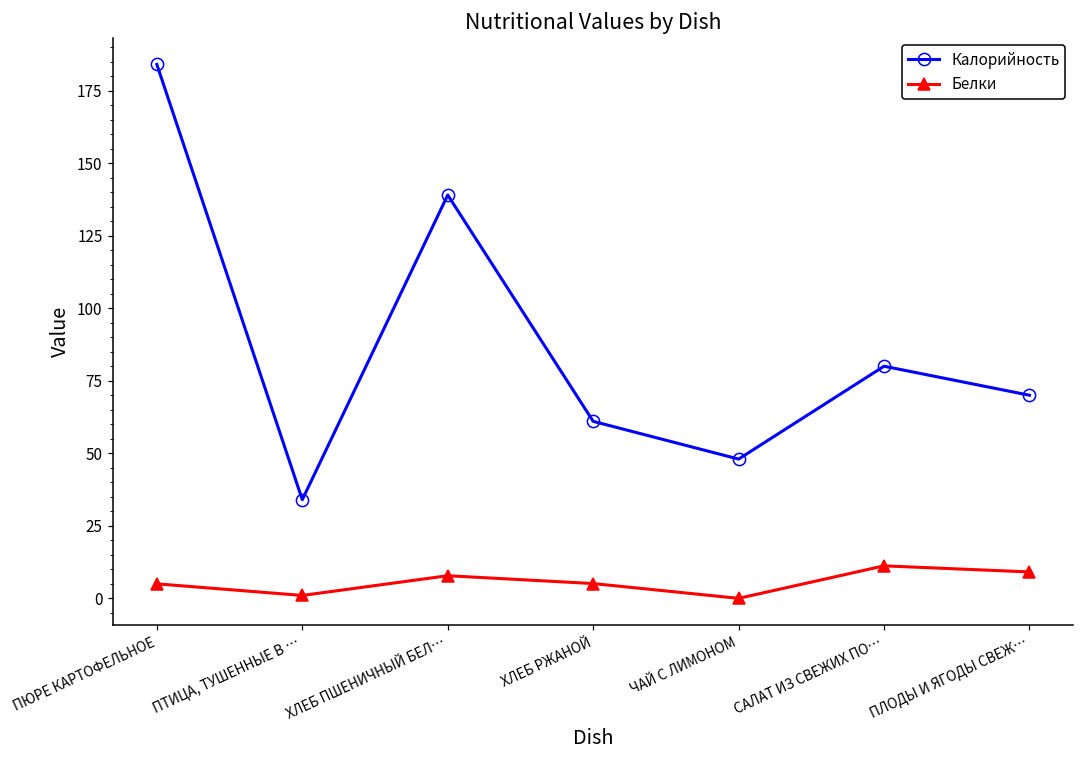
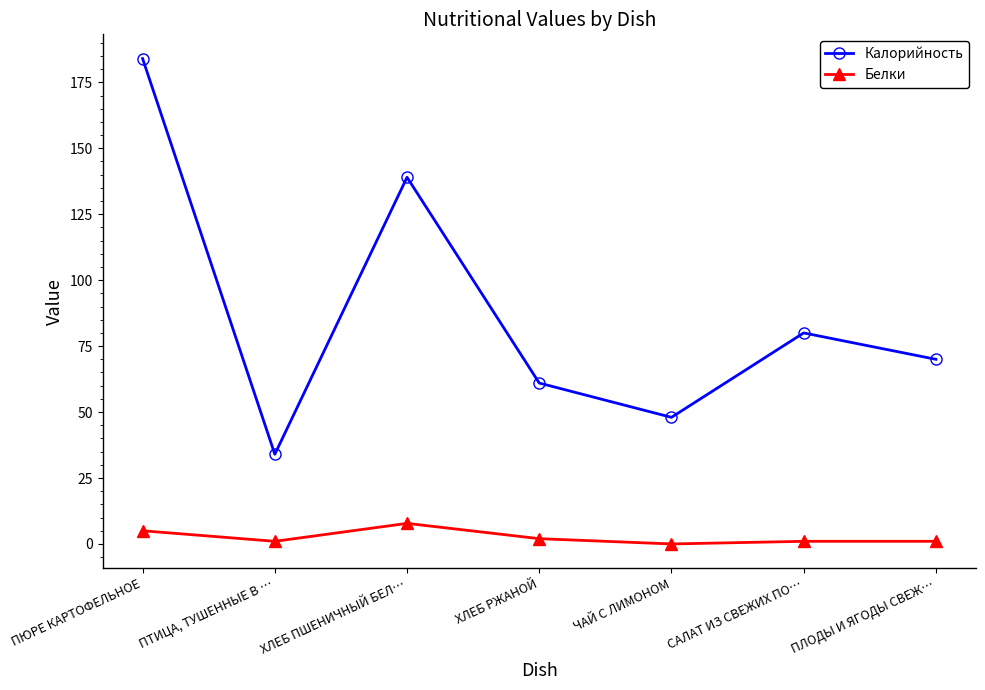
  {
    "Калорийность": {
      "ПЮРЕ КАРТОФЕЛЬНОЕ": 184,
      "ПТИЦА, ТУШЕННЫЕ В …": 34,
      "ХЛЕБ ПШЕНИЧНЫЙ БЕЛ…": 139,
      "ХЛЕБ РЖАНОЙ": 61,
      "ЧАЙ С ЛИМОНОМ": 48,
      "САЛАТ ИЗ СВЕЖИХ ПО…": 80,
      "ПЛОДЫ И ЯГОДЫ СВЕЖ…": 70
    },
    "Белки": {
      "ПЮРЕ КАРТОФЕЛЬНОЕ": 5,
      "ПТИЦА, ТУШЕННЫЕ В …": 1,
      "ХЛЕБ ПШЕНИЧНЫЙ БЕЛ…": 8,
-     "ХЛЕБ РЖАНОЙ": 5,
+     "ХЛЕБ РЖАНОЙ": 2,
      "ЧАЙ С ЛИМОНОМ": 0,
-     "САЛАТ ИЗ СВЕЖИХ ПО…": 11,
-     "ПЛОДЫ И ЯГОДЫ СВЕЖ…": 9
+     "САЛАТ ИЗ СВЕЖИХ ПО…": 1,
+     "ПЛОДЫ И ЯГОДЫ СВЕЖ…": 1
    }
  }
